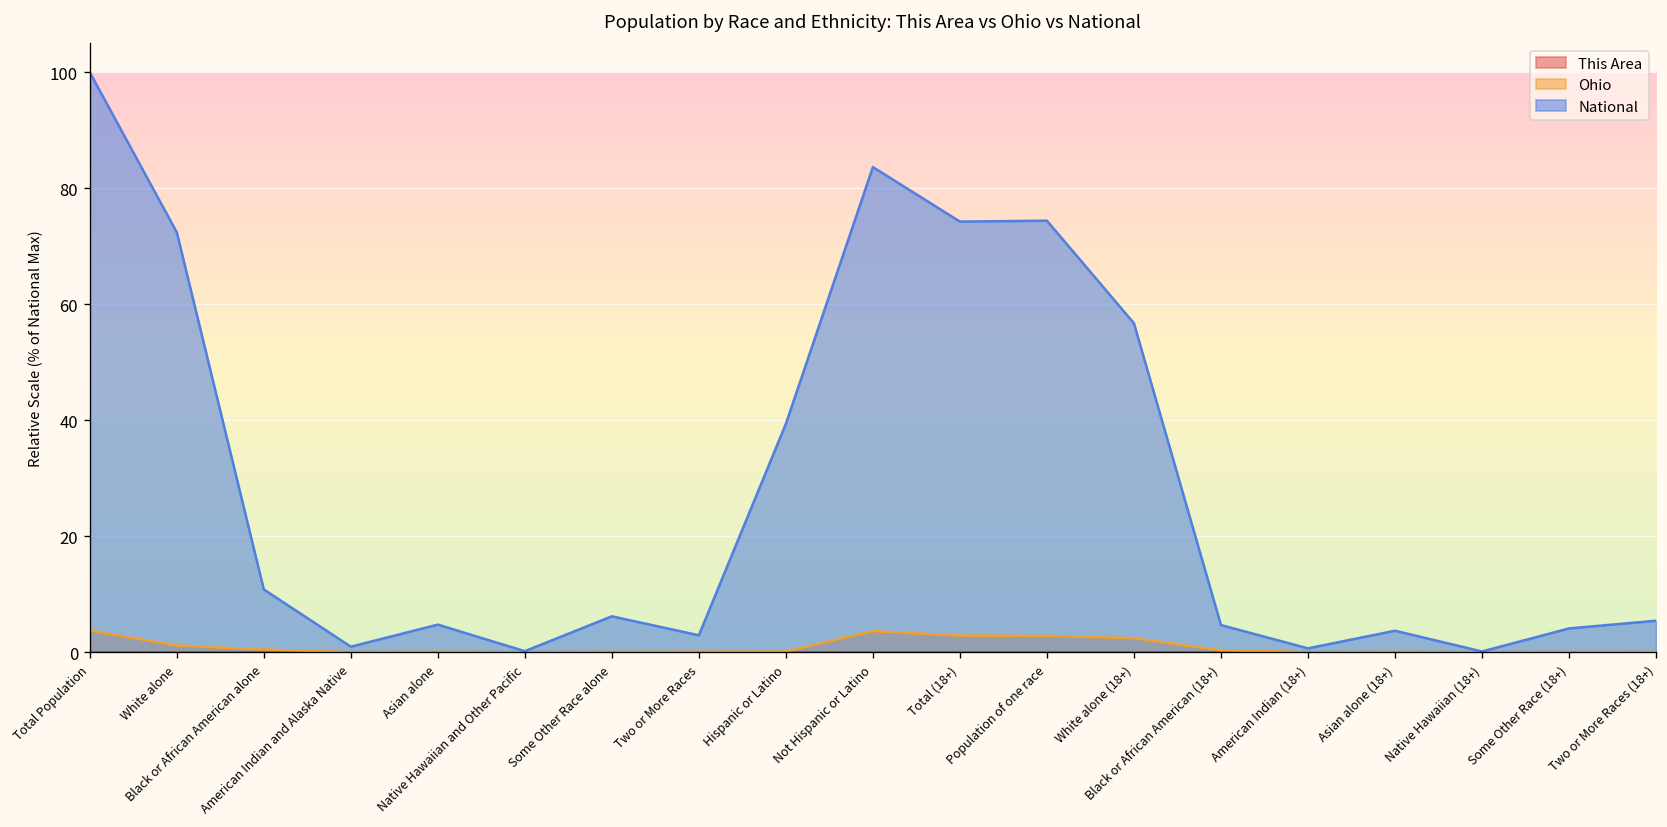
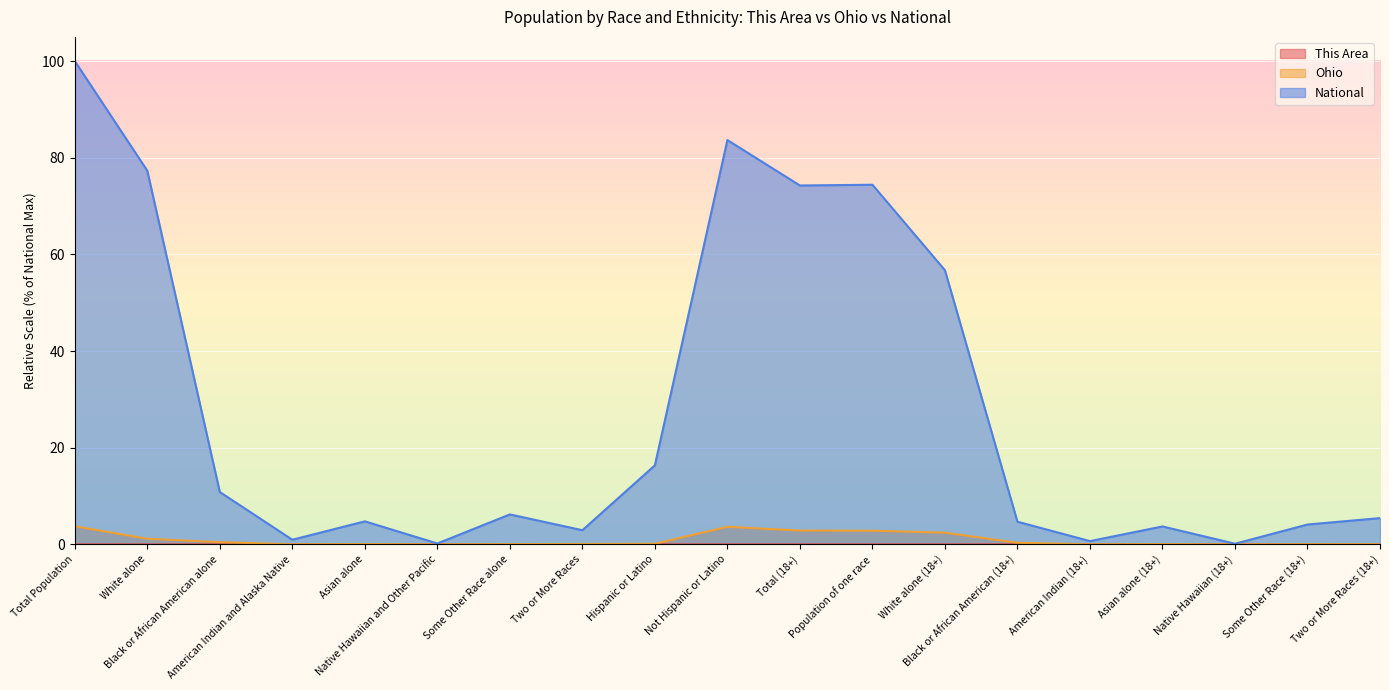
  {
    "This Area": {
      "Total Population": 0,
      "White alone": 0,
      "Not Hispanic or Latino": 0,
      "Total (18+)": 0,
      "Population of one race": 0,
      "White alone (18+)": 0
    },
    "Ohio": {
      "Total Population": 4,
      "White alone": 1,
      "Not Hispanic or Latino": 4,
      "Total (18+)": 3,
      "Population of one race": 3,
      "White alone (18+)": 2
    },
    "National": {
      "Total Population": 100,
-     "White alone": 72,
+     "White alone": 77,
      "Black or African American alone": 11,
      "American Indian and Alaska Native": 1,
      "Asian alone": 5,
      "Some Other Race alone": 6,
      "Two or More Races": 3,
-     "Hispanic or Latino": 39,
+     "Hispanic or Latino": 16,
      "Not Hispanic or Latino": 84,
      "Total (18+)": 74,
      "Population of one race": 74,
      "White alone (18+)": 57,
      "Black or African American (18+)": 5,
      "American Indian (18+)": 1,
      "Asian alone (18+)": 4,
      "Some Other Race (18+)": 4,
      "Two or More Races (18+)": 5
    }
  }
